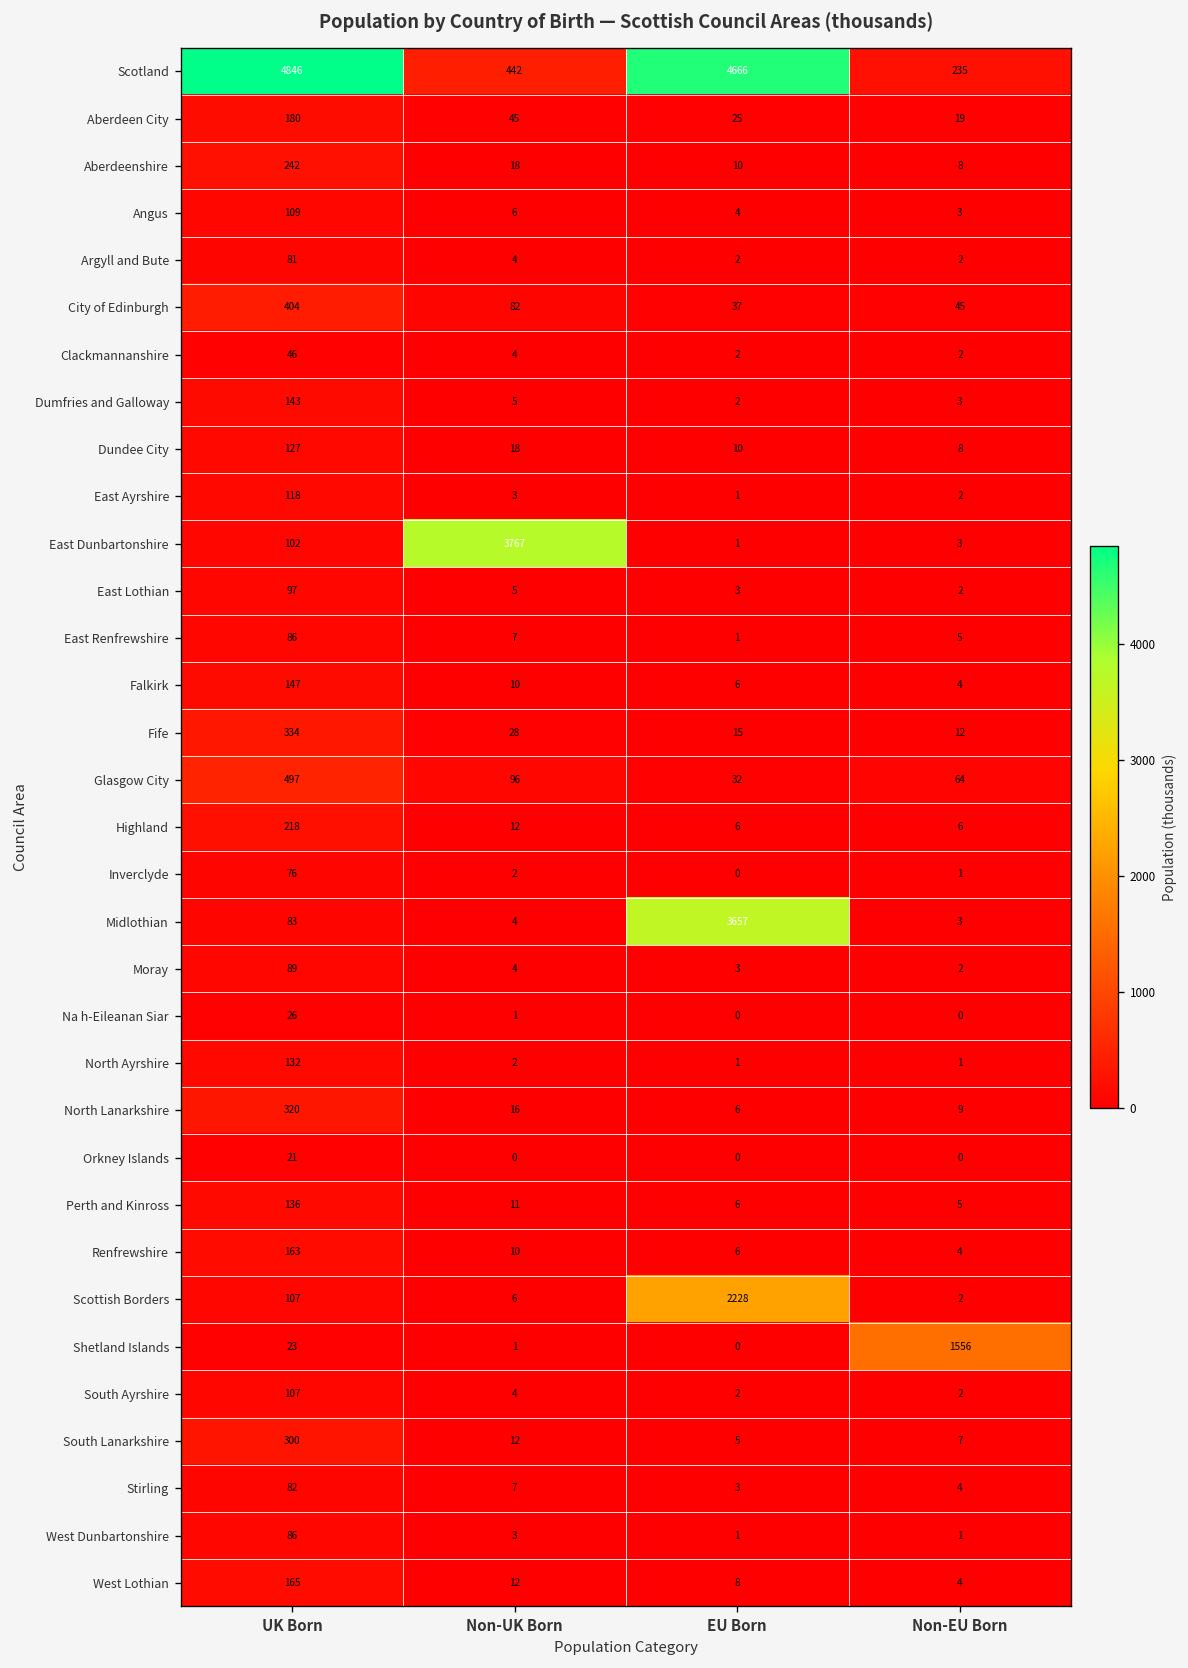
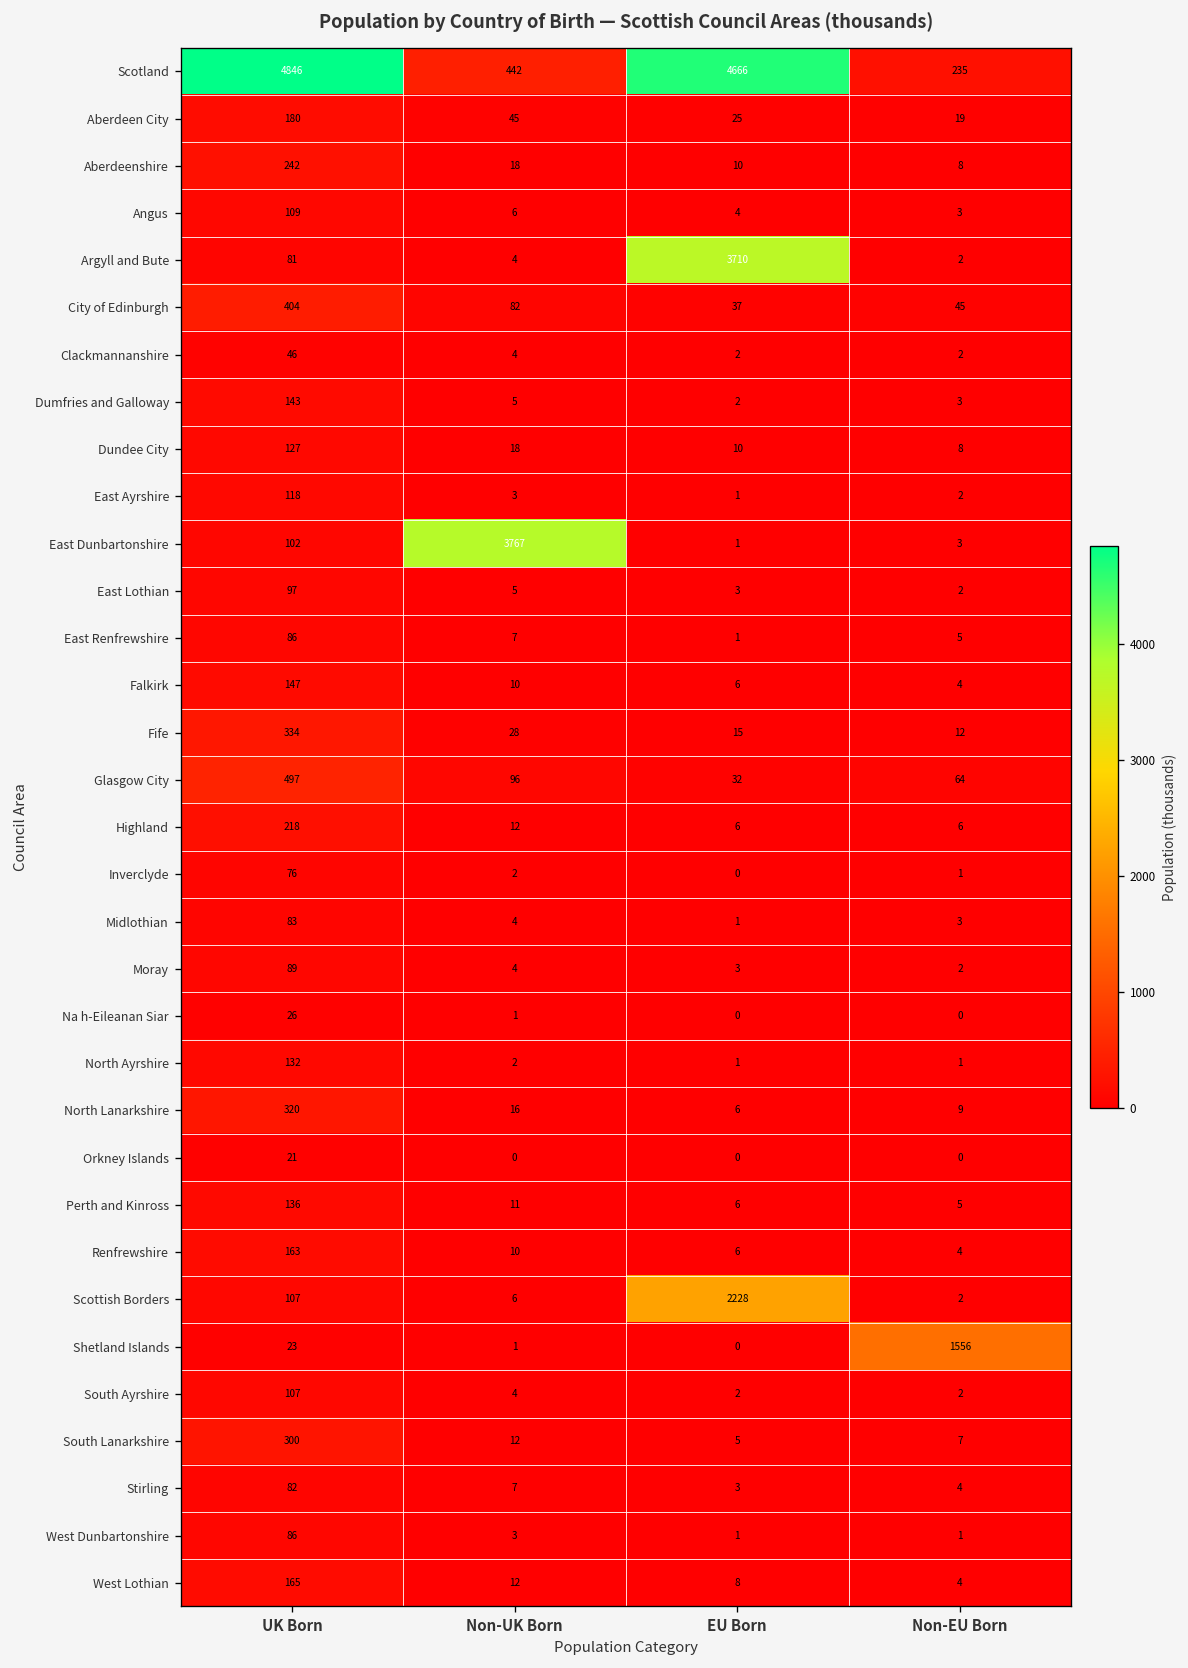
  {
    "Scotland": {
      "UK Born": 4846,
      "Non-UK Born": 442,
      "EU Born": 4666,
      "Non-EU Born": 235
    },
    "Aberdeen City": {
      "UK Born": 180,
      "Non-UK Born": 45,
      "EU Born": 25,
      "Non-EU Born": 19
    },
    "Aberdeenshire": {
      "UK Born": 242,
      "Non-UK Born": 18,
      "EU Born": 10,
      "Non-EU Born": 8
    },
    "Angus": {
      "UK Born": 109,
      "Non-UK Born": 6,
      "EU Born": 4,
      "Non-EU Born": 3
    },
    "Argyll and Bute": {
      "UK Born": 81,
      "Non-UK Born": 4,
-     "EU Born": 2,
+     "EU Born": 3710,
      "Non-EU Born": 2
    },
    "City of Edinburgh": {
      "UK Born": 404,
      "Non-UK Born": 82,
      "EU Born": 37,
      "Non-EU Born": 45
    },
    "Clackmannanshire": {
      "UK Born": 46,
      "Non-UK Born": 4,
      "EU Born": 2,
      "Non-EU Born": 2
    },
    "Dumfries and Galloway": {
      "UK Born": 143,
      "Non-UK Born": 5,
      "EU Born": 2,
      "Non-EU Born": 3
    },
    "Dundee City": {
      "UK Born": 127,
      "Non-UK Born": 18,
      "EU Born": 10,
      "Non-EU Born": 8
    },
    "East Ayrshire": {
      "UK Born": 118,
      "Non-UK Born": 3,
      "EU Born": 1,
      "Non-EU Born": 2
    },
    "East Dunbartonshire": {
      "UK Born": 102,
      "Non-UK Born": 3767,
      "EU Born": 1,
      "Non-EU Born": 3
    },
    "East Lothian": {
      "UK Born": 97,
      "Non-UK Born": 5,
      "EU Born": 3,
      "Non-EU Born": 2
    },
    "East Renfrewshire": {
      "UK Born": 86,
      "Non-UK Born": 7,
      "EU Born": 1,
      "Non-EU Born": 5
    },
    "Falkirk": {
      "UK Born": 147,
      "Non-UK Born": 10,
      "EU Born": 6,
      "Non-EU Born": 4
    },
    "Fife": {
      "UK Born": 334,
      "Non-UK Born": 28,
      "EU Born": 15,
      "Non-EU Born": 12
    },
    "Glasgow City": {
      "UK Born": 497,
      "Non-UK Born": 96,
      "EU Born": 32,
      "Non-EU Born": 64
    },
    "Highland": {
      "UK Born": 218,
      "Non-UK Born": 12,
      "EU Born": 6,
      "Non-EU Born": 6
    },
    "Inverclyde": {
      "UK Born": 76,
      "Non-UK Born": 2,
      "EU Born": 0,
      "Non-EU Born": 1
    },
    "Midlothian": {
      "UK Born": 83,
      "Non-UK Born": 4,
-     "EU Born": 3657,
+     "EU Born": 1,
      "Non-EU Born": 3
    },
    "Moray": {
      "UK Born": 89,
      "Non-UK Born": 4,
      "EU Born": 3,
      "Non-EU Born": 2
    },
    "Na h-Eileanan Siar": {
      "UK Born": 26,
      "Non-UK Born": 1,
      "EU Born": 0,
      "Non-EU Born": 0
    },
    "North Ayrshire": {
      "UK Born": 132,
      "Non-UK Born": 2,
      "EU Born": 1,
      "Non-EU Born": 1
    },
    "North Lanarkshire": {
      "UK Born": 320,
      "Non-UK Born": 16,
      "EU Born": 6,
      "Non-EU Born": 9
    },
    "Orkney Islands": {
      "UK Born": 21,
      "Non-UK Born": 0,
      "EU Born": 0,
      "Non-EU Born": 0
    },
    "Perth and Kinross": {
      "UK Born": 136,
      "Non-UK Born": 11,
      "EU Born": 6,
      "Non-EU Born": 5
    },
    "Renfrewshire": {
      "UK Born": 163,
      "Non-UK Born": 10,
      "EU Born": 6,
      "Non-EU Born": 4
    },
    "Scottish Borders": {
      "UK Born": 107,
      "Non-UK Born": 6,
      "EU Born": 2228,
      "Non-EU Born": 2
    },
    "Shetland Islands": {
      "UK Born": 23,
      "Non-UK Born": 1,
      "EU Born": 0,
      "Non-EU Born": 1556
    },
    "South Ayrshire": {
      "UK Born": 107,
      "Non-UK Born": 4,
      "EU Born": 2,
      "Non-EU Born": 2
    },
    "South Lanarkshire": {
      "UK Born": 300,
      "Non-UK Born": 12,
      "EU Born": 5,
      "Non-EU Born": 7
    },
    "Stirling": {
      "UK Born": 82,
      "Non-UK Born": 7,
      "EU Born": 3,
      "Non-EU Born": 4
    },
    "West Dunbartonshire": {
      "UK Born": 86,
      "Non-UK Born": 3,
      "EU Born": 1,
      "Non-EU Born": 1
    },
    "West Lothian": {
      "UK Born": 165,
      "Non-UK Born": 12,
      "EU Born": 8,
      "Non-EU Born": 4
    }
  }
